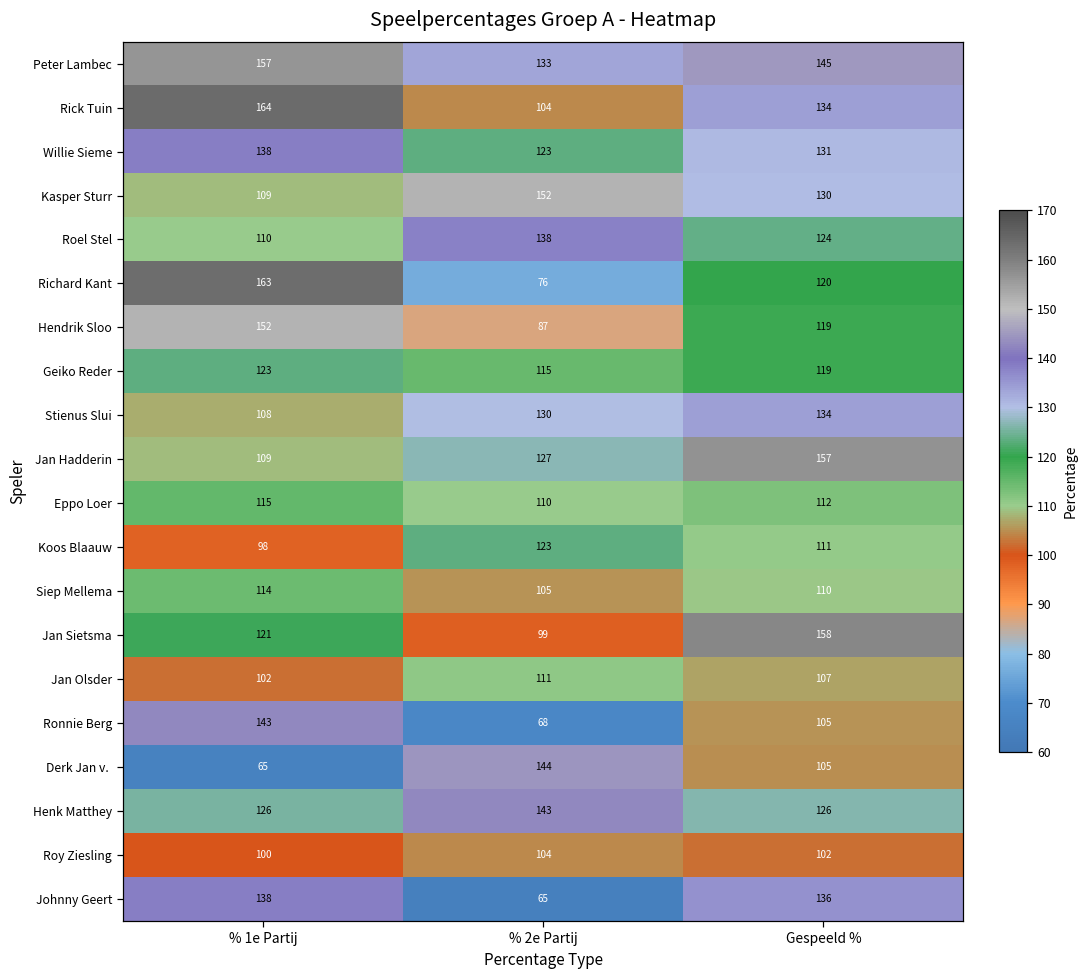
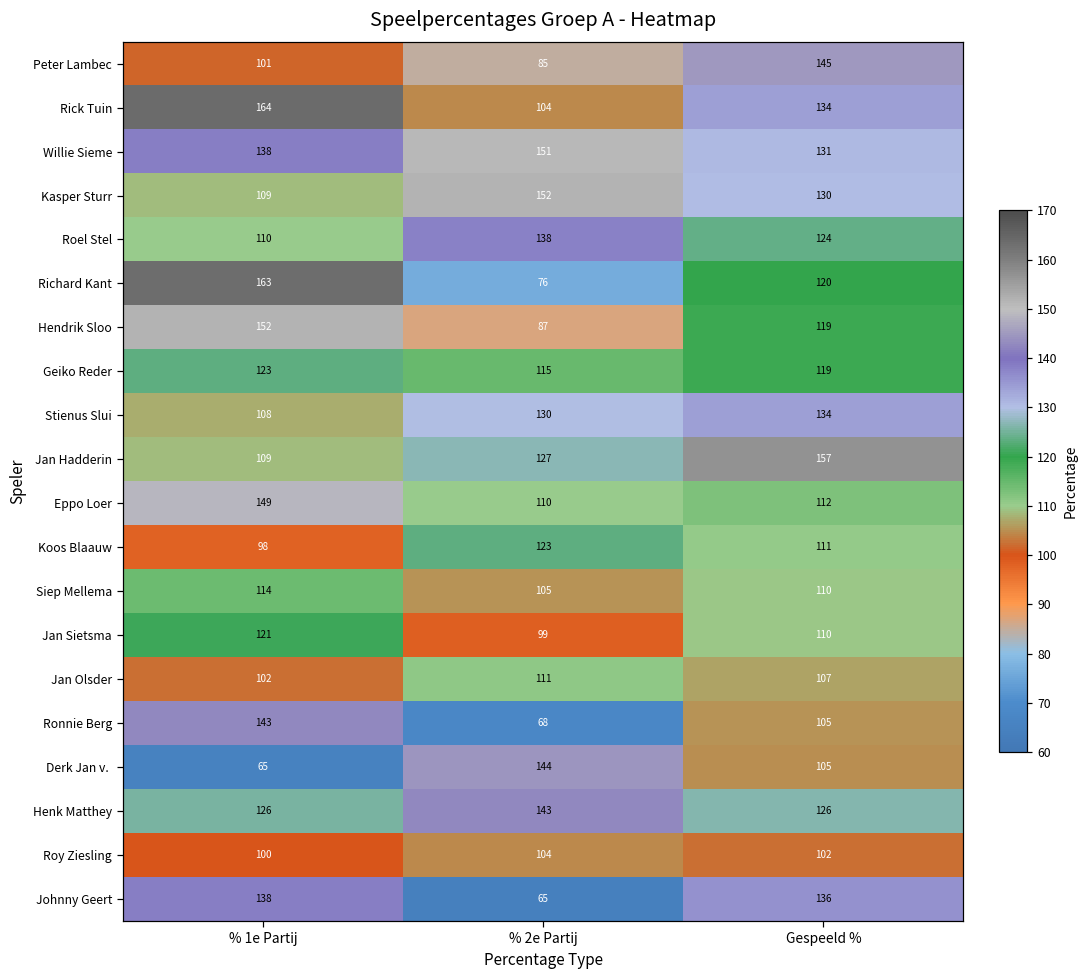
  {
    "Peter Lambec": {
-     "% 1e Partij": 157,
-     "% 2e Partij": 133,
+     "% 1e Partij": 101,
+     "% 2e Partij": 85,
      "Gespeeld %": 145
    },
    "Rick Tuin": {
      "% 1e Partij": 164,
      "% 2e Partij": 104,
      "Gespeeld %": 134
    },
    "Willie Sieme": {
      "% 1e Partij": 138,
-     "% 2e Partij": 123,
+     "% 2e Partij": 151,
      "Gespeeld %": 131
    },
    "Kasper Sturr": {
      "% 1e Partij": 109,
      "% 2e Partij": 152,
      "Gespeeld %": 130
    },
    "Roel Stel": {
      "% 1e Partij": 110,
      "% 2e Partij": 138,
      "Gespeeld %": 124
    },
    "Richard Kant": {
      "% 1e Partij": 163,
      "% 2e Partij": 76,
      "Gespeeld %": 120
    },
    "Hendrik Sloo": {
      "% 1e Partij": 152,
      "% 2e Partij": 87,
      "Gespeeld %": 119
    },
    "Geiko Reder": {
      "% 1e Partij": 123,
      "% 2e Partij": 115,
      "Gespeeld %": 119
    },
    "Stienus Slui": {
      "% 1e Partij": 108,
      "% 2e Partij": 130,
      "Gespeeld %": 134
    },
    "Jan Hadderin": {
      "% 1e Partij": 109,
      "% 2e Partij": 127,
      "Gespeeld %": 157
    },
    "Eppo Loer": {
-     "% 1e Partij": 115,
+     "% 1e Partij": 149,
      "% 2e Partij": 110,
      "Gespeeld %": 112
    },
    "Koos Blaauw": {
      "% 1e Partij": 98,
      "% 2e Partij": 123,
      "Gespeeld %": 111
    },
    "Siep Mellema": {
      "% 1e Partij": 114,
      "% 2e Partij": 105,
      "Gespeeld %": 110
    },
    "Jan Sietsma": {
      "% 1e Partij": 121,
      "% 2e Partij": 99,
-     "Gespeeld %": 158
+     "Gespeeld %": 110
    },
    "Jan Olsder": {
      "% 1e Partij": 102,
      "% 2e Partij": 111,
      "Gespeeld %": 107
    },
    "Ronnie Berg": {
      "% 1e Partij": 143,
      "% 2e Partij": 68,
      "Gespeeld %": 105
    },
    "Derk Jan v.": {
      "% 1e Partij": 65,
      "% 2e Partij": 144,
      "Gespeeld %": 105
    },
    "Henk Matthey": {
      "% 1e Partij": 126,
      "% 2e Partij": 143,
      "Gespeeld %": 126
    },
    "Roy Ziesling": {
      "% 1e Partij": 100,
      "% 2e Partij": 104,
      "Gespeeld %": 102
    },
    "Johnny Geert": {
      "% 1e Partij": 138,
      "% 2e Partij": 65,
      "Gespeeld %": 136
    }
  }
